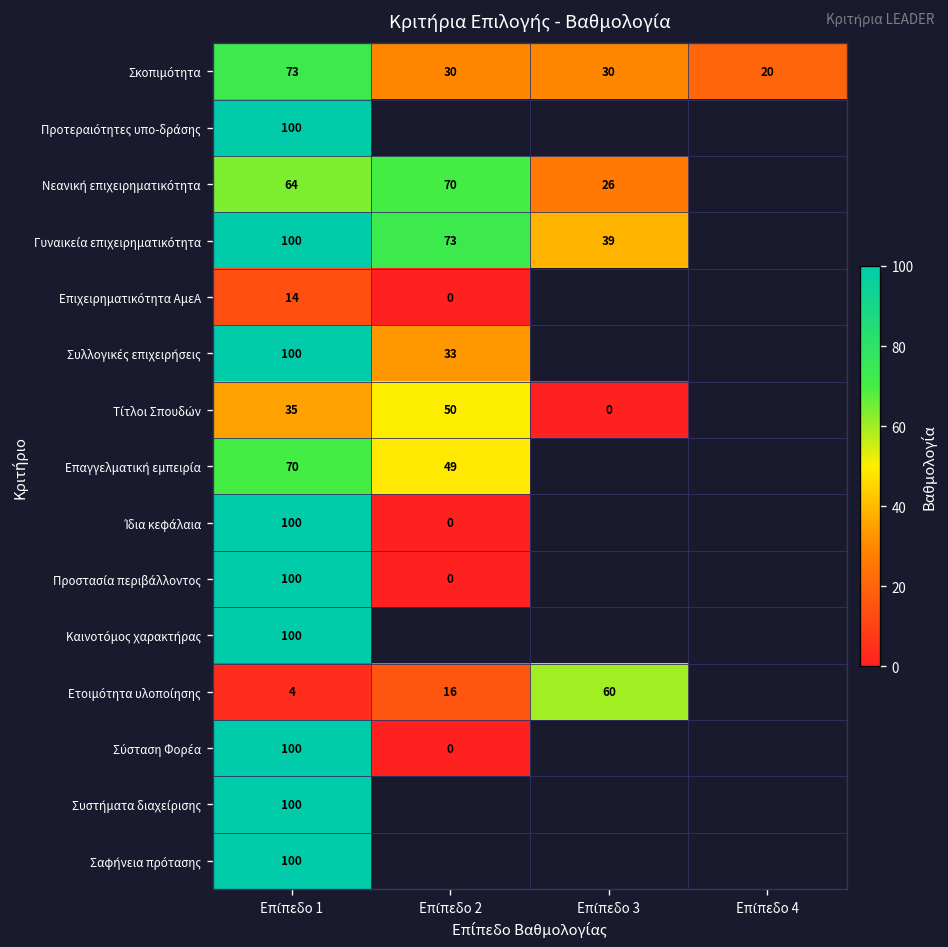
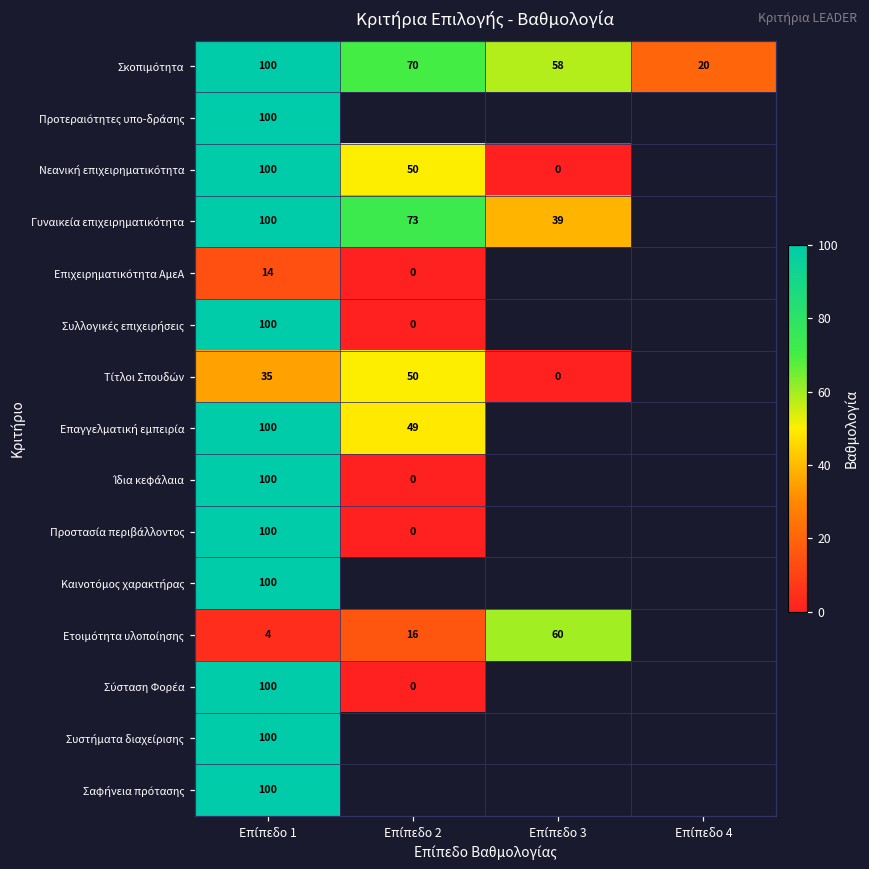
  {
    "Σκοπιμότητα": {
-     "Επίπεδο 1": 73,
-     "Επίπεδο 2": 30,
-     "Επίπεδο 3": 30,
+     "Επίπεδο 1": 100,
+     "Επίπεδο 2": 70,
+     "Επίπεδο 3": 58,
      "Επίπεδο 4": 20
    },
    "Προτεραιότητες υπο-δράσης": {
      "Επίπεδο 1": 100
    },
    "Νεανική επιχειρηματικότητα": {
-     "Επίπεδο 1": 64,
-     "Επίπεδο 2": 70,
-     "Επίπεδο 3": 26
+     "Επίπεδο 1": 100,
+     "Επίπεδο 2": 50,
+     "Επίπεδο 3": 0
    },
    "Γυναικεία επιχειρηματικότητα": {
      "Επίπεδο 1": 100,
      "Επίπεδο 2": 73,
      "Επίπεδο 3": 39
    },
    "Επιχειρηματικότητα ΑμεΑ": {
      "Επίπεδο 1": 14,
      "Επίπεδο 2": 0
    },
    "Συλλογικές επιχειρήσεις": {
      "Επίπεδο 1": 100,
-     "Επίπεδο 2": 33
+     "Επίπεδο 2": 0
    },
    "Τίτλοι Σπουδών": {
      "Επίπεδο 1": 35,
      "Επίπεδο 2": 50,
      "Επίπεδο 3": 0
    },
    "Επαγγελματική εμπειρία": {
-     "Επίπεδο 1": 70,
+     "Επίπεδο 1": 100,
      "Επίπεδο 2": 49
    },
    "Ίδια κεφάλαια": {
      "Επίπεδο 1": 100,
      "Επίπεδο 2": 0
    },
    "Προστασία περιβάλλοντος": {
      "Επίπεδο 1": 100,
      "Επίπεδο 2": 0
    },
    "Καινοτόμος χαρακτήρας": {
      "Επίπεδο 1": 100
    },
    "Ετοιμότητα υλοποίησης": {
      "Επίπεδο 1": 4,
      "Επίπεδο 2": 16,
      "Επίπεδο 3": 60
    },
    "Σύσταση Φορέα": {
      "Επίπεδο 1": 100,
      "Επίπεδο 2": 0
    },
    "Συστήματα διαχείρισης": {
      "Επίπεδο 1": 100
    },
    "Σαφήνεια πρότασης": {
      "Επίπεδο 1": 100
    }
  }
